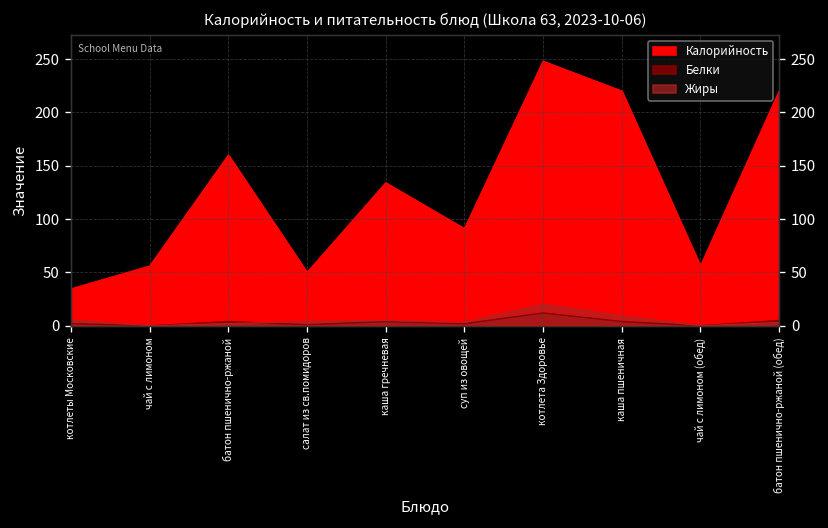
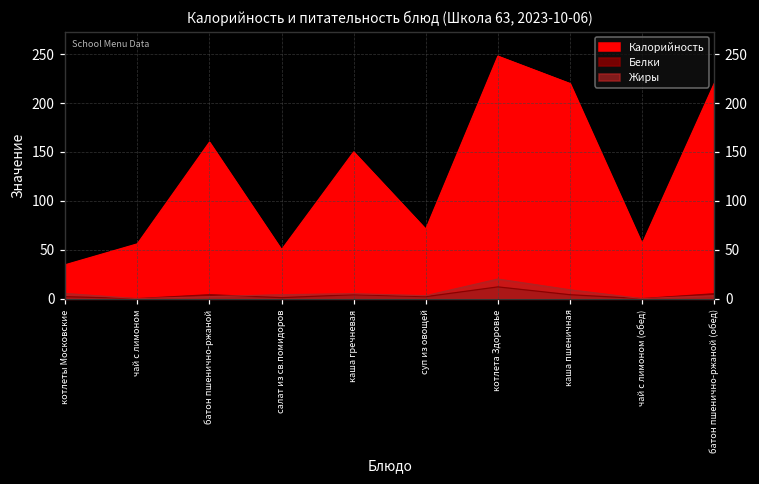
  {
    "Калорийность": {
      "котлеты Московские": 30,
      "чай с лимоном": 60,
      "батон пшенично-ржаной": 160,
      "салат из св.помидоров": 50,
-     "каша гречневая": 130,
-     "суп из овощей": 90,
+     "каша гречневая": 150,
+     "суп из овощей": 70,
      "котлета Здоровье": 250,
      "каша пшеничная": 220,
      "чай с лимоном (обед)": 60,
      "батон пшенично-ржаной (обед)": 220
    }
  }
